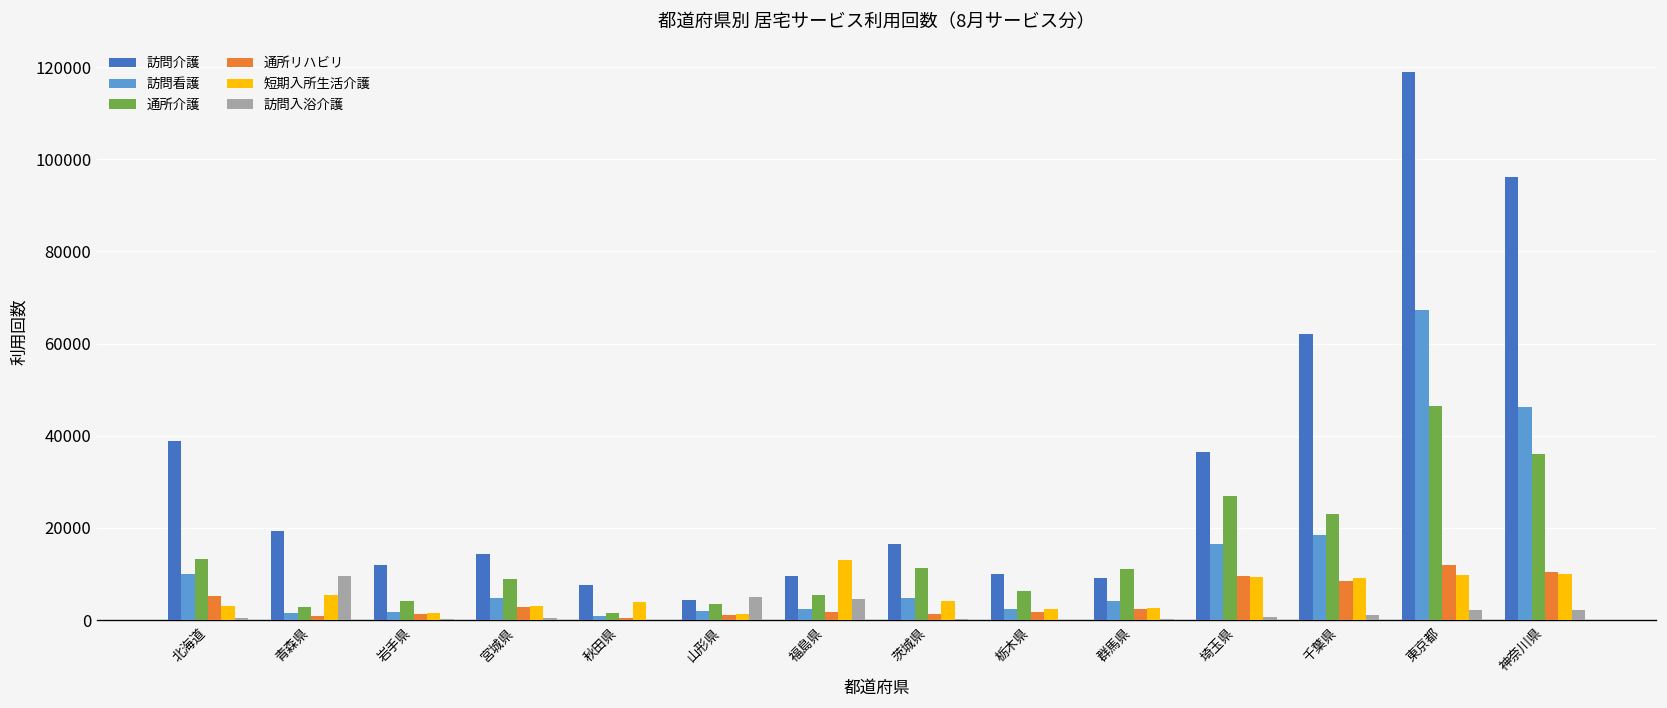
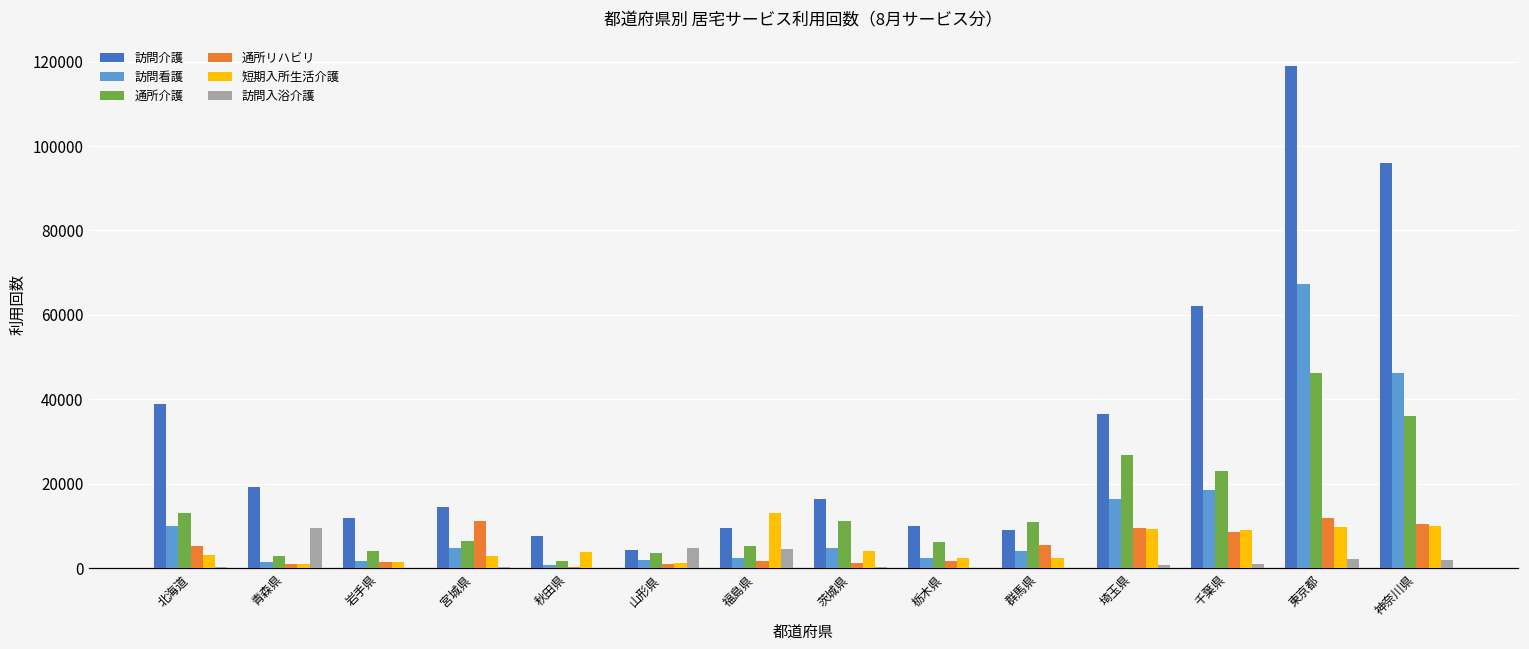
  {
    "通所介護": {
      "北海道": 13000,
      "青森県": 3000,
      "岩手県": 4000,
-     "宮城県": 9000,
+     "宮城県": 7000,
      "秋田県": 2000,
      "山形県": 4000,
      "福島県": 5000,
      "茨城県": 11000,
      "栃木県": 6000,
      "群馬県": 11000,
      "埼玉県": 27000,
      "千葉県": 23000,
      "東京都": 46000,
      "神奈川県": 36000
    },
    "通所リハビリ": {
      "北海道": 5000,
      "青森県": 1000,
      "岩手県": 1000,
-     "宮城県": 3000,
+     "宮城県": 11000,
      "山形県": 1000,
      "福島県": 2000,
      "茨城県": 1000,
      "栃木県": 2000,
-     "群馬県": 2000,
+     "群馬県": 5000,
      "埼玉県": 9000,
      "千葉県": 9000,
      "東京都": 12000,
      "神奈川県": 10000
    },
    "短期入所生活介護": {
      "北海道": 3000,
-     "青森県": 5000,
+     "青森県": 1000,
      "岩手県": 2000,
      "宮城県": 3000,
      "秋田県": 4000,
      "山形県": 1000,
      "福島県": 13000,
      "茨城県": 4000,
      "栃木県": 2000,
      "群馬県": 3000,
      "埼玉県": 9000,
      "千葉県": 9000,
      "東京都": 10000,
      "神奈川県": 10000
    },
    "訪問入浴介護": {
      "青森県": 10000,
      "山形県": 5000,
      "福島県": 5000,
      "埼玉県": 1000,
      "千葉県": 1000,
      "東京都": 2000,
      "神奈川県": 2000
    }
  }
